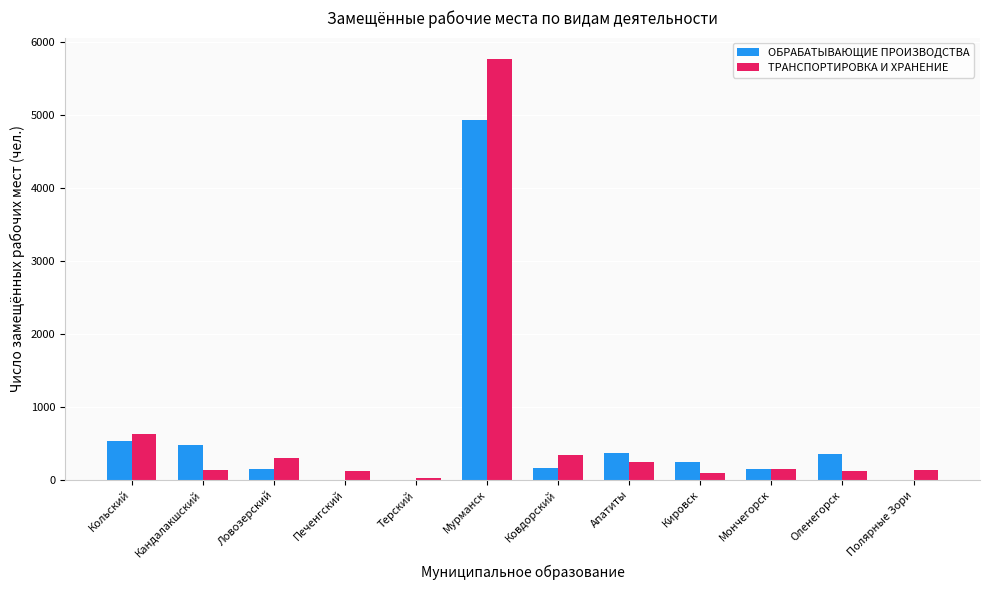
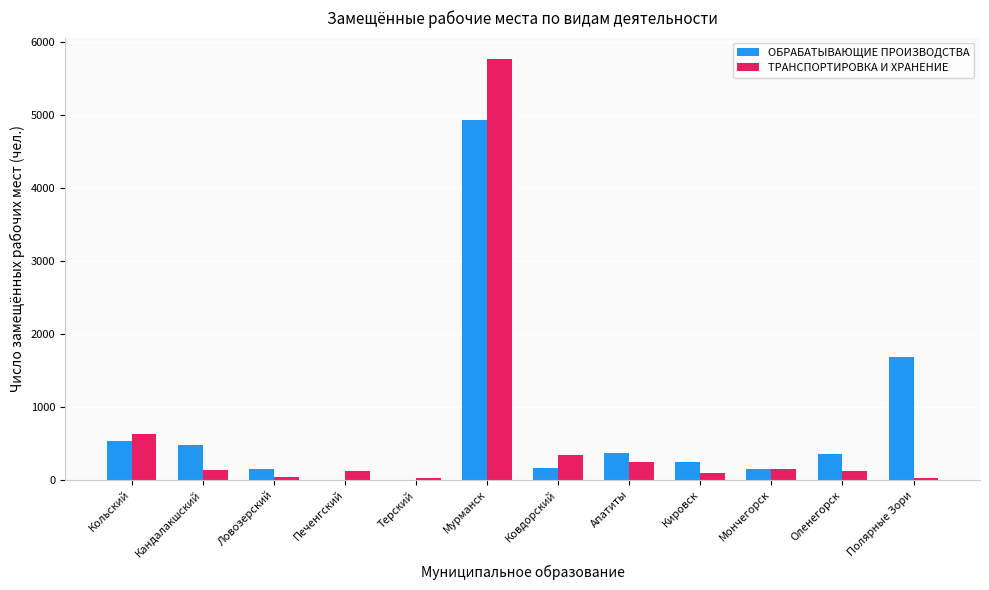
  {
    "ОБРАБАТЫВАЮЩИЕ ПРОИЗВОДСТВА": {
      "Кольский": 500,
      "Кандалакшский": 500,
      "Ловозерский": 200,
      "Печенгский": 0,
      "Терский": 0,
      "Мурманск": 4900,
      "Ковдорский": 200,
      "Апатиты": 400,
      "Кировск": 200,
      "Мончегорск": 200,
      "Оленегорск": 400,
-     "Полярные Зори": 0
+     "Полярные Зори": 1700
    },
    "ТРАНСПОРТИРОВКА И ХРАНЕНИЕ": {
      "Кольский": 600,
      "Кандалакшский": 100,
-     "Ловозерский": 300,
+     "Ловозерский": 0,
      "Печенгский": 100,
      "Мурманск": 5800,
      "Ковдорский": 300,
      "Апатиты": 200,
      "Кировск": 100,
      "Мончегорск": 100,
      "Оленегорск": 100,
-     "Полярные Зори": 100
+     "Полярные Зори": 0
    }
  }
